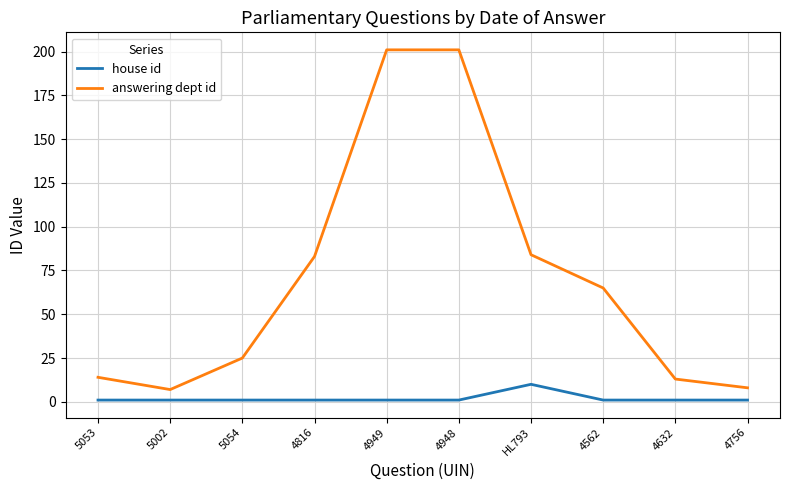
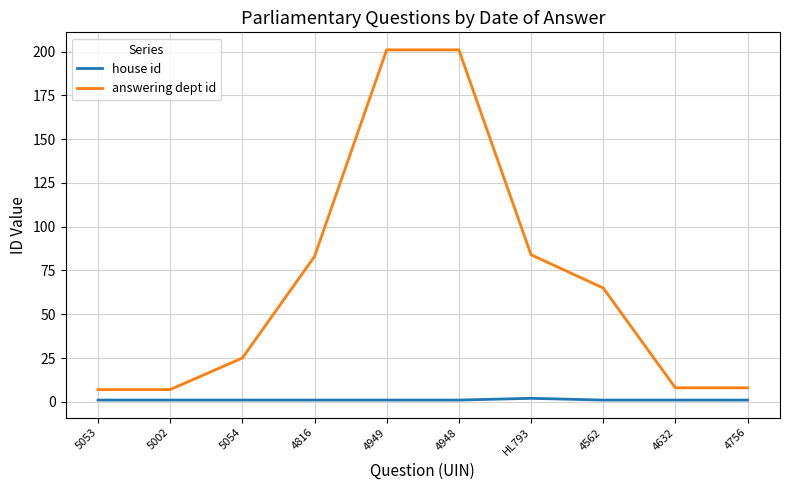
  {
    "house id": {
      "5053": 1,
      "5002": 1,
      "5054": 1,
      "4816": 1,
      "4949": 1,
      "4948": 1,
-     "HL793": 10,
+     "HL793": 2,
      "4562": 1,
      "4632": 1,
      "4756": 1
    },
    "answering dept id": {
-     "5053": 14,
+     "5053": 7,
      "5002": 7,
      "5054": 25,
      "4816": 83,
      "4949": 201,
      "4948": 201,
      "HL793": 84,
      "4562": 65,
-     "4632": 13,
+     "4632": 8,
      "4756": 8
    }
  }
